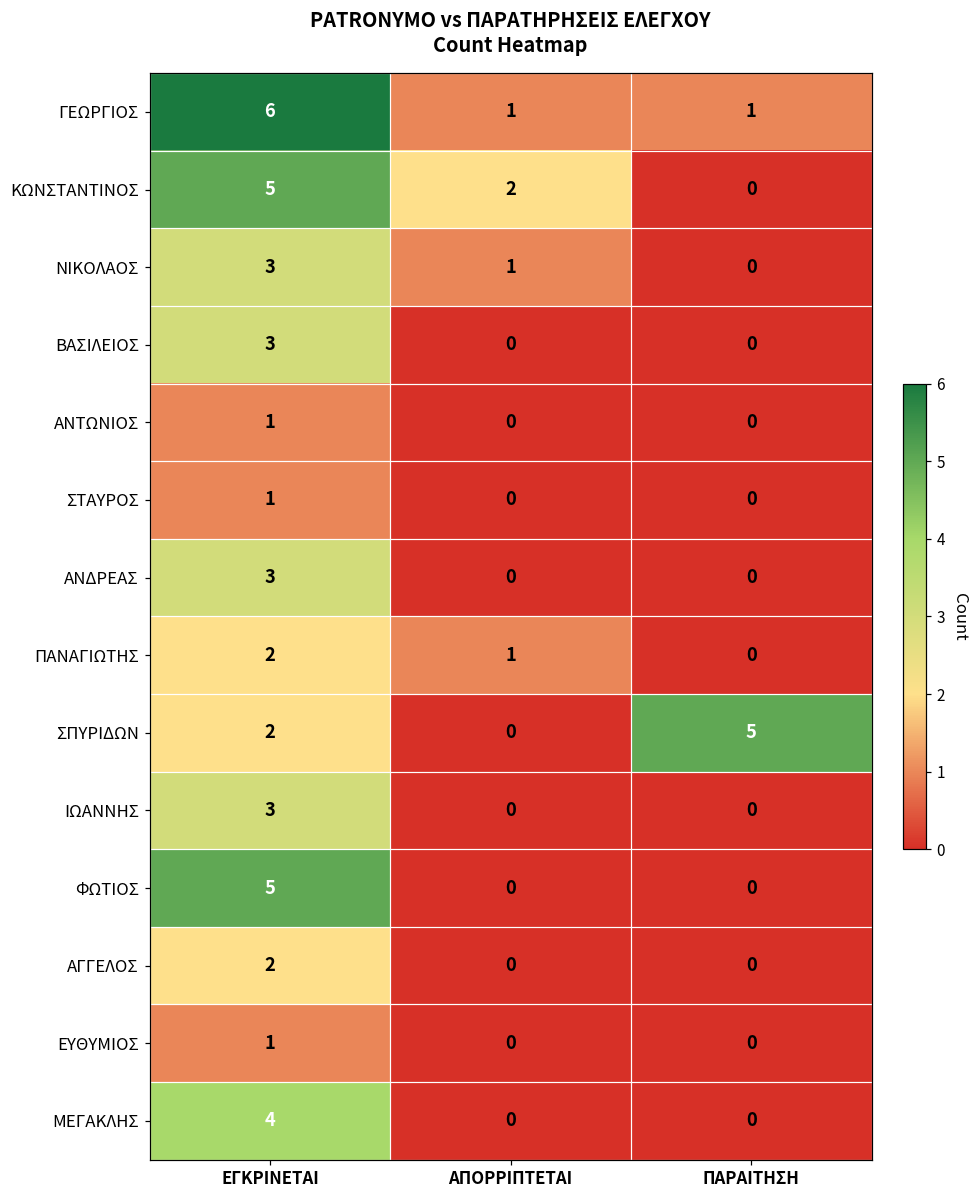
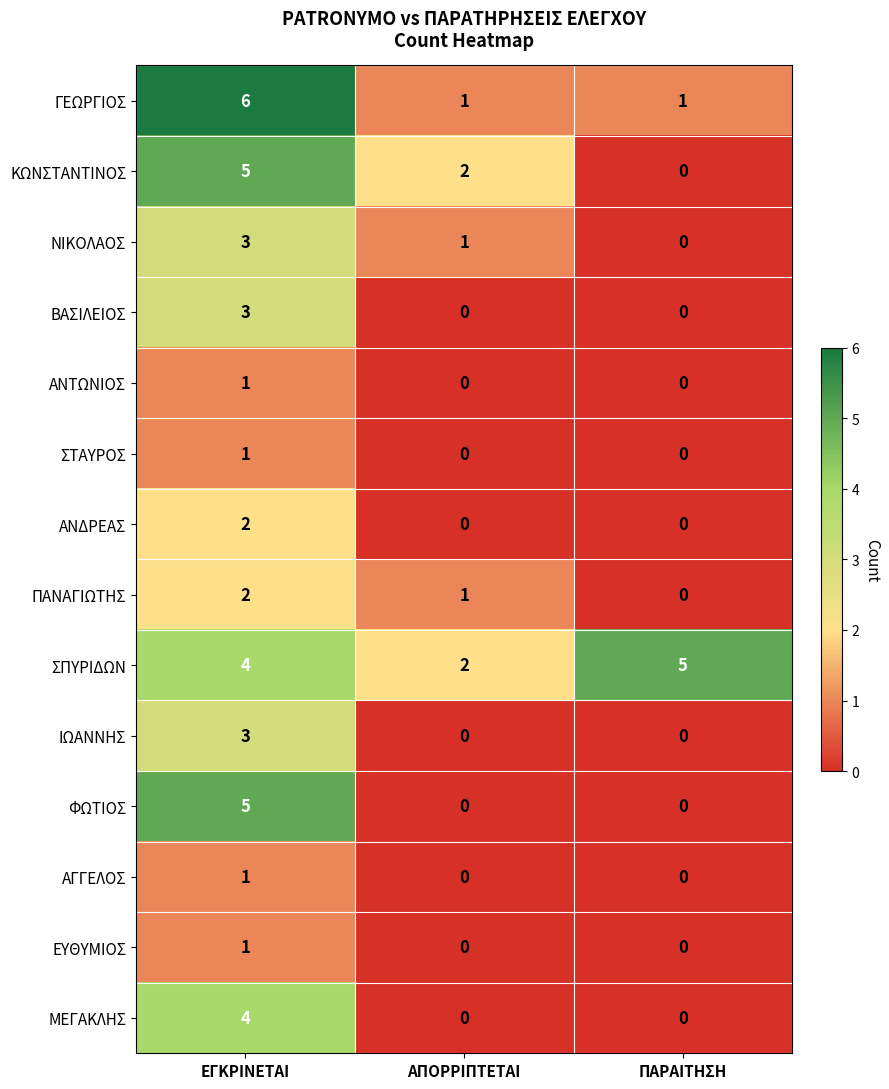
  {
    "ΓΕΩΡΓΙΟΣ": {
      "ΕΓΚΡΙΝΕΤΑΙ": 6,
      "ΑΠΟΡΡΙΠΤΕΤΑΙ": 1,
      "ΠΑΡΑΙΤΗΣΗ": 1
    },
    "ΚΩΝΣΤΑΝΤΙΝΟΣ": {
      "ΕΓΚΡΙΝΕΤΑΙ": 5,
      "ΑΠΟΡΡΙΠΤΕΤΑΙ": 2,
      "ΠΑΡΑΙΤΗΣΗ": 0
    },
    "ΝΙΚΟΛΑΟΣ": {
      "ΕΓΚΡΙΝΕΤΑΙ": 3,
      "ΑΠΟΡΡΙΠΤΕΤΑΙ": 1,
      "ΠΑΡΑΙΤΗΣΗ": 0
    },
    "ΒΑΣΙΛΕΙΟΣ": {
      "ΕΓΚΡΙΝΕΤΑΙ": 3,
      "ΑΠΟΡΡΙΠΤΕΤΑΙ": 0,
      "ΠΑΡΑΙΤΗΣΗ": 0
    },
    "ΑΝΤΩΝΙΟΣ": {
      "ΕΓΚΡΙΝΕΤΑΙ": 1,
      "ΑΠΟΡΡΙΠΤΕΤΑΙ": 0,
      "ΠΑΡΑΙΤΗΣΗ": 0
    },
    "ΣΤΑΥΡΟΣ": {
      "ΕΓΚΡΙΝΕΤΑΙ": 1,
      "ΑΠΟΡΡΙΠΤΕΤΑΙ": 0,
      "ΠΑΡΑΙΤΗΣΗ": 0
    },
    "ΑΝΔΡΕΑΣ": {
-     "ΕΓΚΡΙΝΕΤΑΙ": 3,
+     "ΕΓΚΡΙΝΕΤΑΙ": 2,
      "ΑΠΟΡΡΙΠΤΕΤΑΙ": 0,
      "ΠΑΡΑΙΤΗΣΗ": 0
    },
    "ΠΑΝΑΓΙΩΤΗΣ": {
      "ΕΓΚΡΙΝΕΤΑΙ": 2,
      "ΑΠΟΡΡΙΠΤΕΤΑΙ": 1,
      "ΠΑΡΑΙΤΗΣΗ": 0
    },
    "ΣΠΥΡΙΔΩΝ": {
-     "ΕΓΚΡΙΝΕΤΑΙ": 2,
-     "ΑΠΟΡΡΙΠΤΕΤΑΙ": 0,
+     "ΕΓΚΡΙΝΕΤΑΙ": 4,
+     "ΑΠΟΡΡΙΠΤΕΤΑΙ": 2,
      "ΠΑΡΑΙΤΗΣΗ": 5
    },
    "ΙΩΑΝΝΗΣ": {
      "ΕΓΚΡΙΝΕΤΑΙ": 3,
      "ΑΠΟΡΡΙΠΤΕΤΑΙ": 0,
      "ΠΑΡΑΙΤΗΣΗ": 0
    },
    "ΦΩΤΙΟΣ": {
      "ΕΓΚΡΙΝΕΤΑΙ": 5,
      "ΑΠΟΡΡΙΠΤΕΤΑΙ": 0,
      "ΠΑΡΑΙΤΗΣΗ": 0
    },
    "ΑΓΓΕΛΟΣ": {
-     "ΕΓΚΡΙΝΕΤΑΙ": 2,
+     "ΕΓΚΡΙΝΕΤΑΙ": 1,
      "ΑΠΟΡΡΙΠΤΕΤΑΙ": 0,
      "ΠΑΡΑΙΤΗΣΗ": 0
    },
    "ΕΥΘΥΜΙΟΣ": {
      "ΕΓΚΡΙΝΕΤΑΙ": 1,
      "ΑΠΟΡΡΙΠΤΕΤΑΙ": 0,
      "ΠΑΡΑΙΤΗΣΗ": 0
    },
    "ΜΕΓΑΚΛΗΣ": {
      "ΕΓΚΡΙΝΕΤΑΙ": 4,
      "ΑΠΟΡΡΙΠΤΕΤΑΙ": 0,
      "ΠΑΡΑΙΤΗΣΗ": 0
    }
  }
